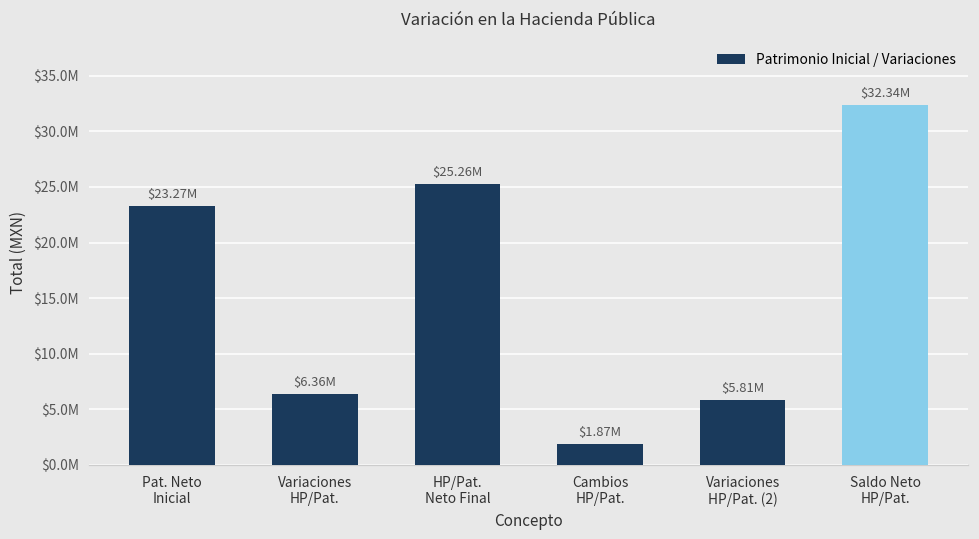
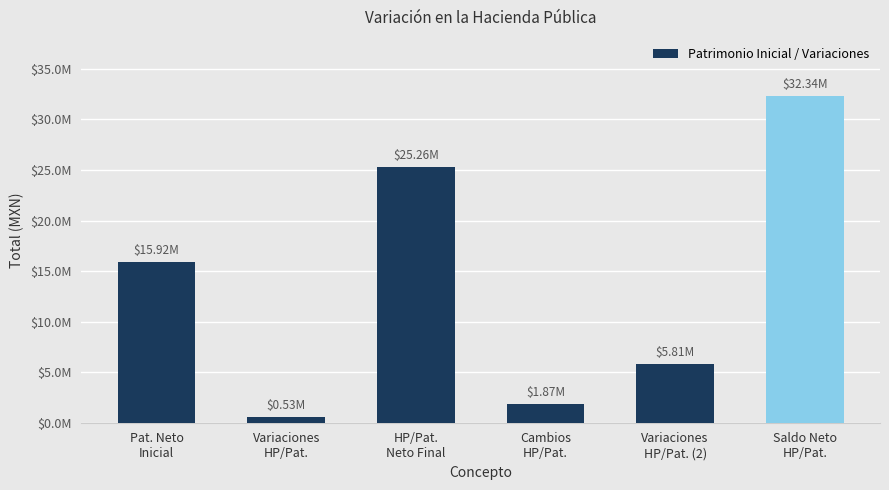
  {
-   "Pat. Neto Inicial": "$23.27M",
-   "Variaciones HP/Pat.": "$6.36M",
+   "Pat. Neto Inicial": "$15.92M",
+   "Variaciones HP/Pat.": "$0.53M",
    "HP/Pat. Neto Final": "$25.26M",
    "Cambios HP/Pat.": "$1.87M",
    "Variaciones HP/Pat. (2)": "$5.81M",
    "Saldo Neto HP/Pat.": "$32.34M"
  }
